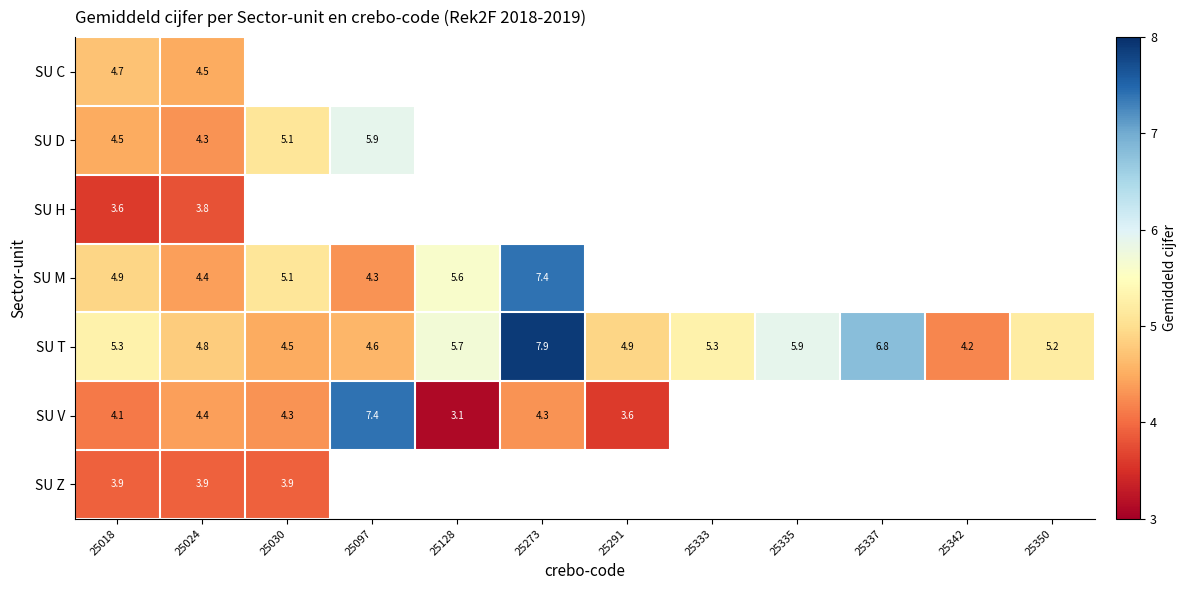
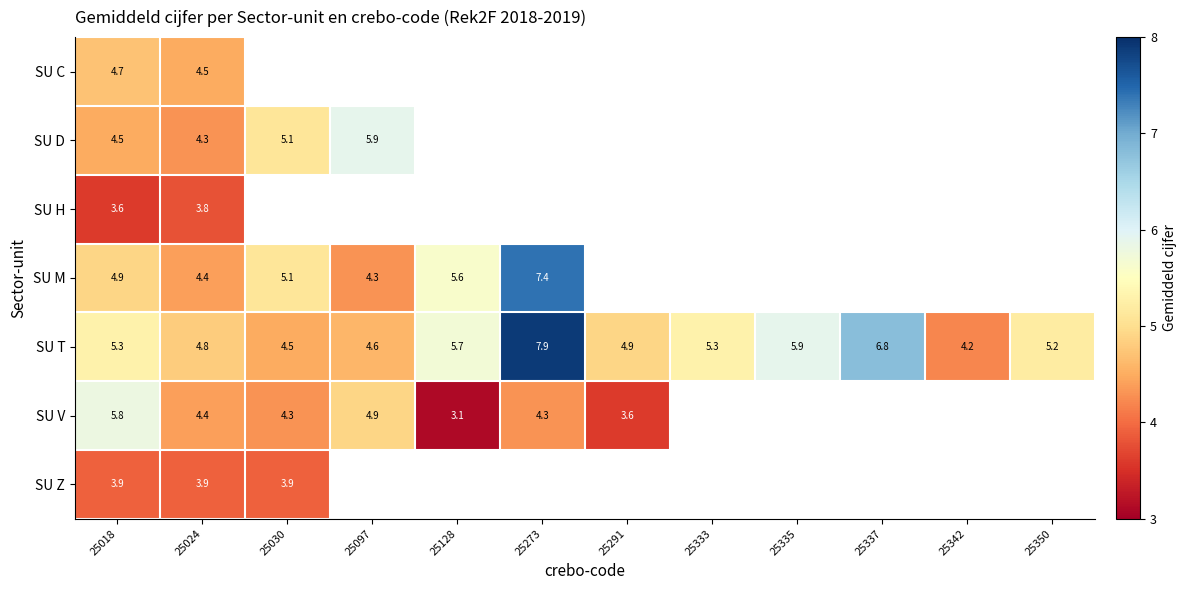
  {
    "SU C": {
      "25018": 4.7,
      "25024": 4.5
    },
    "SU D": {
      "25018": 4.5,
      "25024": 4.3,
      "25030": 5.1,
      "25097": 5.9
    },
    "SU H": {
      "25018": 3.6,
      "25024": 3.8
    },
    "SU M": {
      "25018": 4.9,
      "25024": 4.4,
      "25030": 5.1,
      "25097": 4.3,
      "25128": 5.6,
      "25273": 7.4
    },
    "SU T": {
      "25018": 5.3,
      "25024": 4.8,
      "25030": 4.5,
      "25097": 4.6,
      "25128": 5.7,
      "25273": 7.9,
      "25291": 4.9,
      "25333": 5.3,
      "25335": 5.9,
      "25337": 6.8,
      "25342": 4.2,
      "25350": 5.2
    },
    "SU V": {
-     "25018": 4.1,
+     "25018": 5.8,
      "25024": 4.4,
      "25030": 4.3,
-     "25097": 7.4,
+     "25097": 4.9,
      "25128": 3.1,
      "25273": 4.3,
      "25291": 3.6
    },
    "SU Z": {
      "25018": 3.9,
      "25024": 3.9,
      "25030": 3.9
    }
  }
